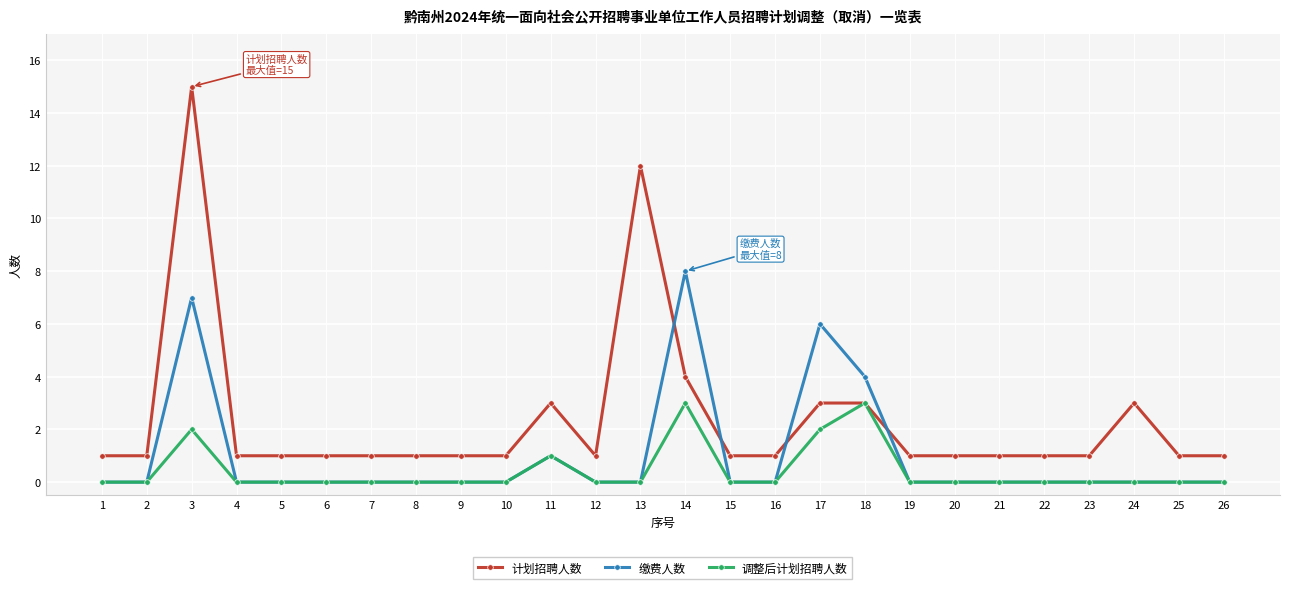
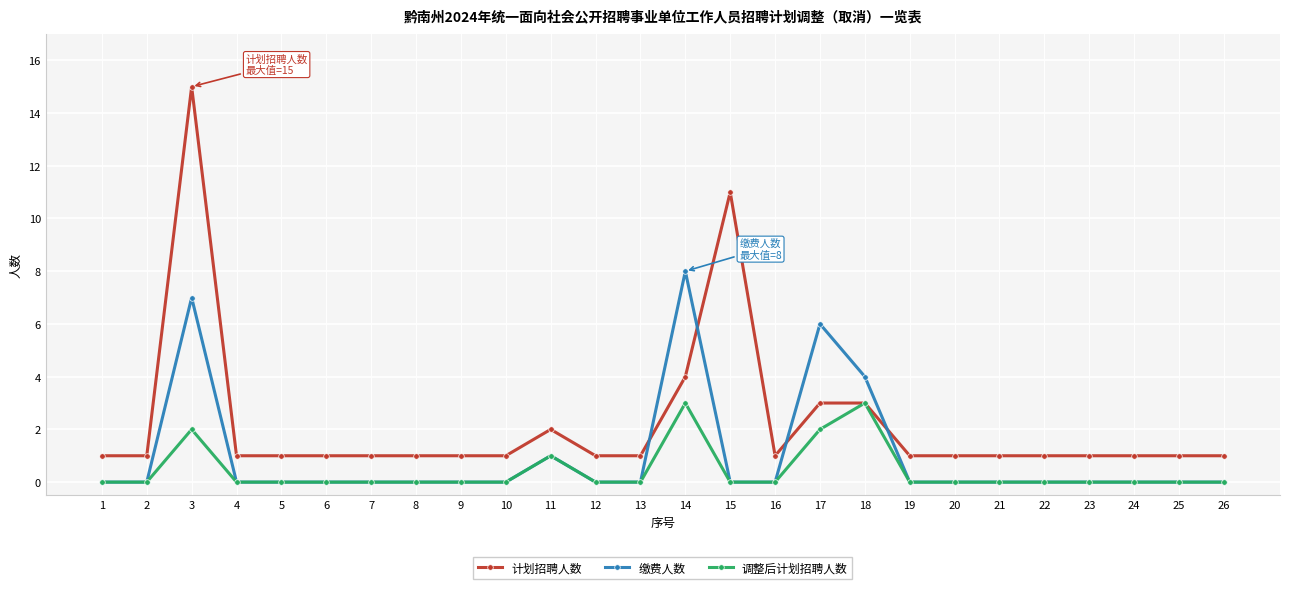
  {
    "计划招聘人数": {
      "1": 1,
      "2": 1,
      "4": 1,
      "5": 1,
      "6": 1,
      "7": 1,
      "8": 1,
      "9": 1,
      "10": 1,
-     "11": 3,
+     "11": 2,
      "12": 1,
-     "13": 12,
+     "13": 1,
      "14": 4,
-     "15": 1,
+     "15": 11,
      "16": 1,
      "17": 3,
      "19": 1,
      "20": 1,
      "21": 1,
      "22": 1,
      "23": 1,
-     "24": 3,
+     "24": 1,
      "25": 1,
      "26": 1
    },
    "缴费人数": {
      "3": 7,
      "17": 6,
      "18": 4
    },
    "调整后计划招聘人数": {
      "3": 2,
      "14": 3,
      "17": 2
    }
  }
